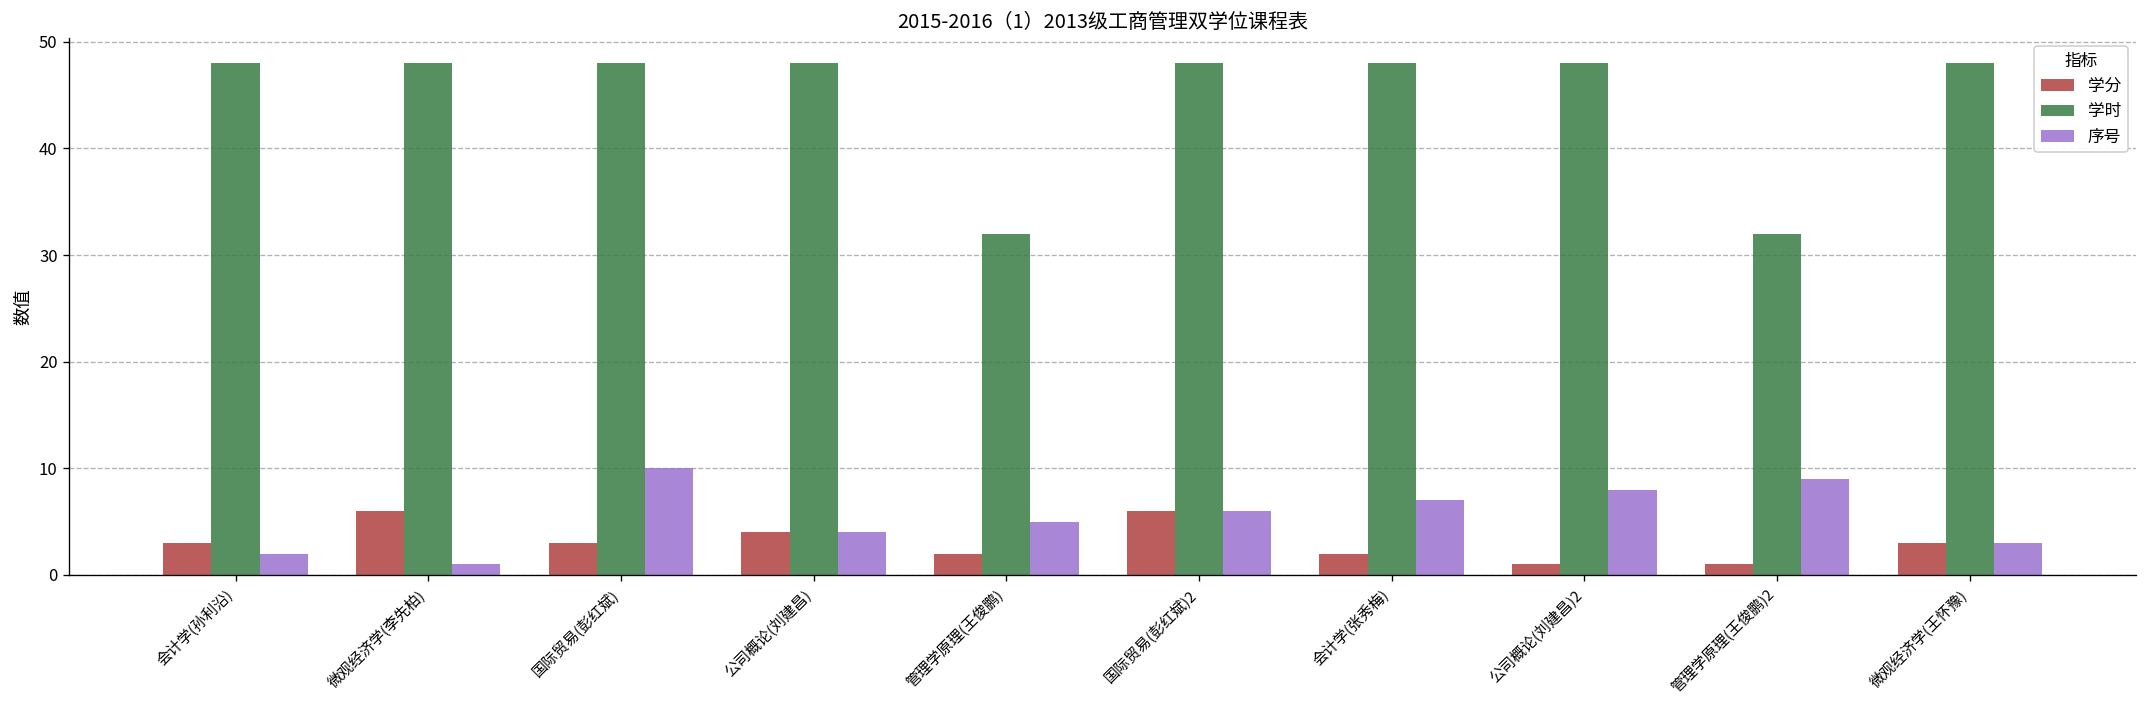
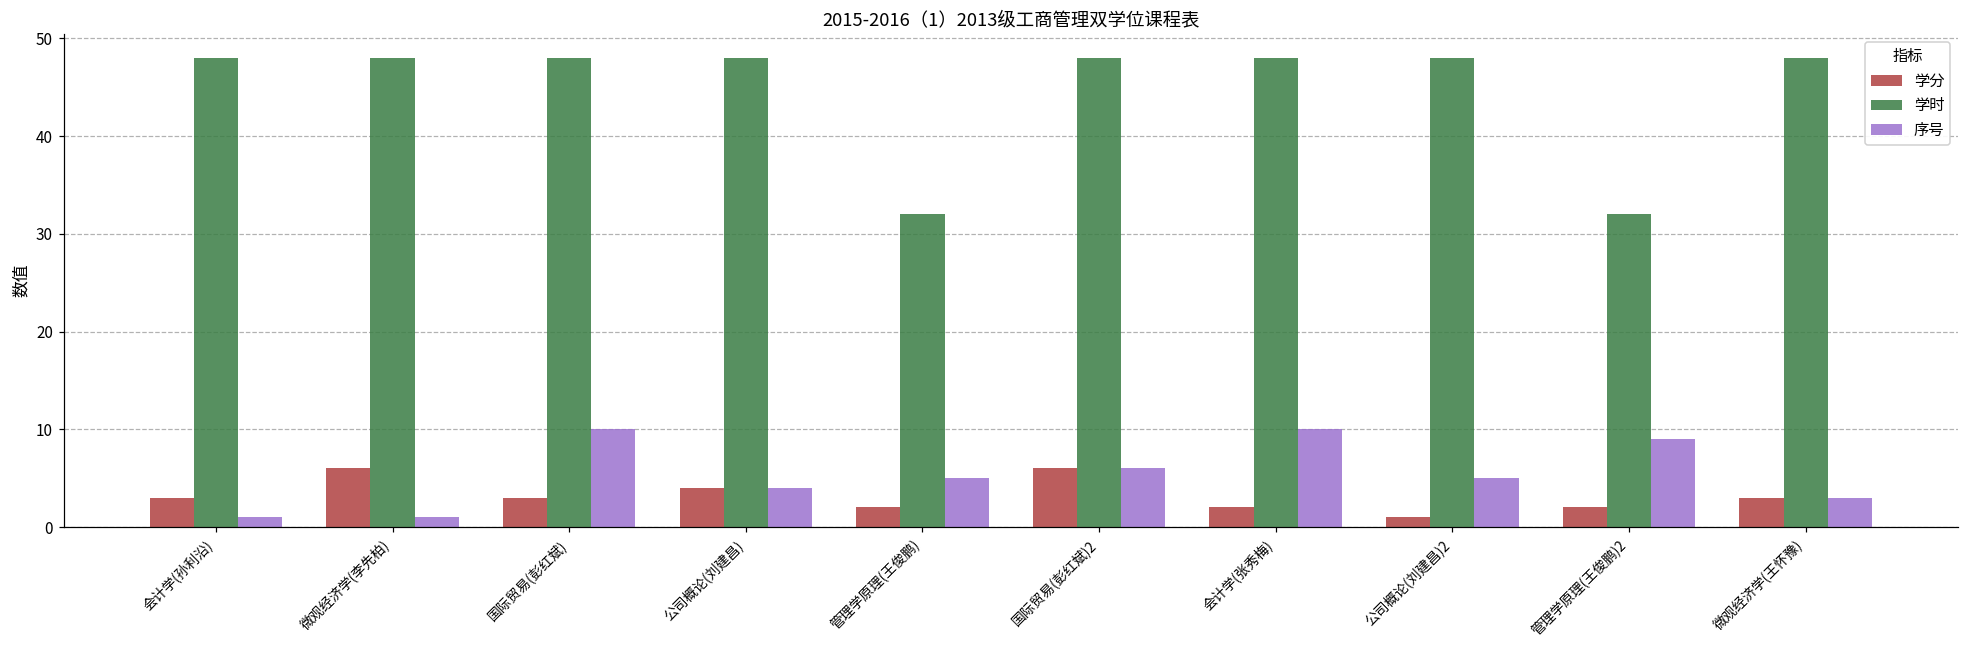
  {
    "学分": {
      "会计学(孙利沿)": 3,
      "微观经济学(李先柏)": 6,
      "国际贸易(彭红斌)": 3,
      "公司概论(刘建昌)": 4,
      "管理学原理(王俊鹏)": 2,
      "国际贸易(彭红斌)2": 6,
      "会计学(张秀梅)": 2,
      "公司概论(刘建昌)2": 1,
-     "管理学原理(王俊鹏)2": 1,
+     "管理学原理(王俊鹏)2": 2,
      "微观经济学(王怀豫)": 3
    },
    "学时": {
      "会计学(孙利沿)": 48,
      "微观经济学(李先柏)": 48,
      "国际贸易(彭红斌)": 48,
      "公司概论(刘建昌)": 48,
      "管理学原理(王俊鹏)": 32,
      "国际贸易(彭红斌)2": 48,
      "会计学(张秀梅)": 48,
      "公司概论(刘建昌)2": 48,
      "管理学原理(王俊鹏)2": 32,
      "微观经济学(王怀豫)": 48
    },
    "序号": {
-     "会计学(孙利沿)": 2,
+     "会计学(孙利沿)": 1,
      "微观经济学(李先柏)": 1,
      "国际贸易(彭红斌)": 10,
      "公司概论(刘建昌)": 4,
      "管理学原理(王俊鹏)": 5,
      "国际贸易(彭红斌)2": 6,
-     "会计学(张秀梅)": 7,
-     "公司概论(刘建昌)2": 8,
+     "会计学(张秀梅)": 10,
+     "公司概论(刘建昌)2": 5,
      "管理学原理(王俊鹏)2": 9,
      "微观经济学(王怀豫)": 3
    }
  }
